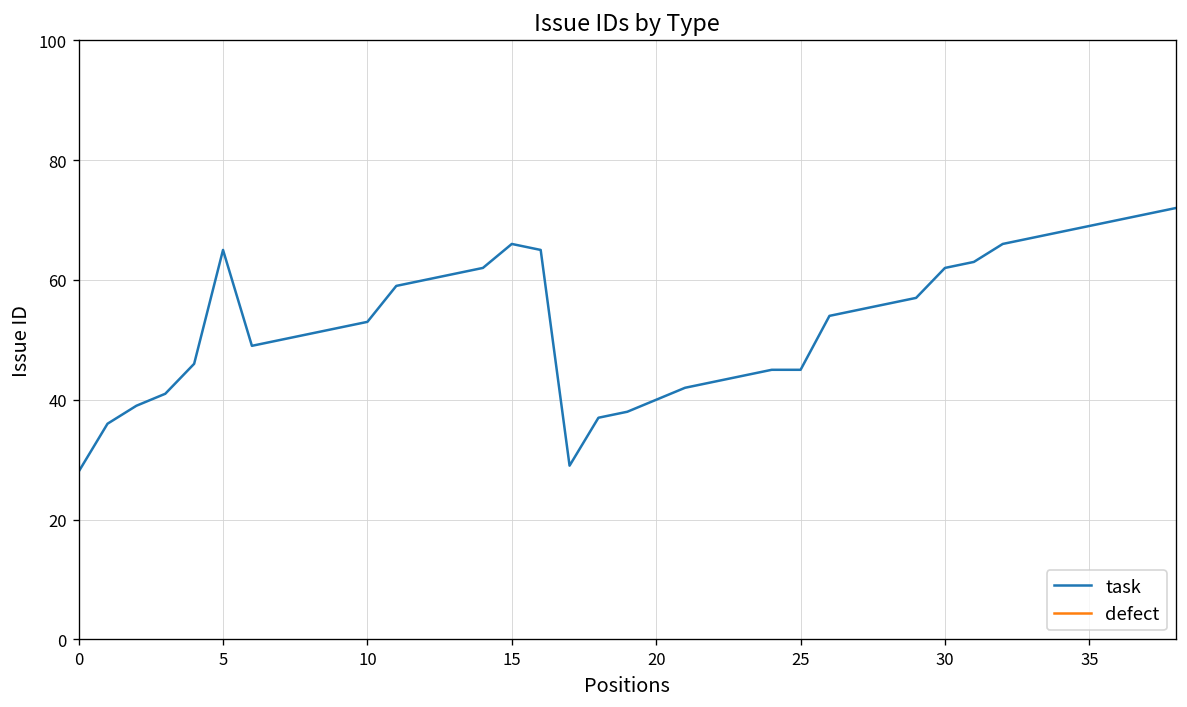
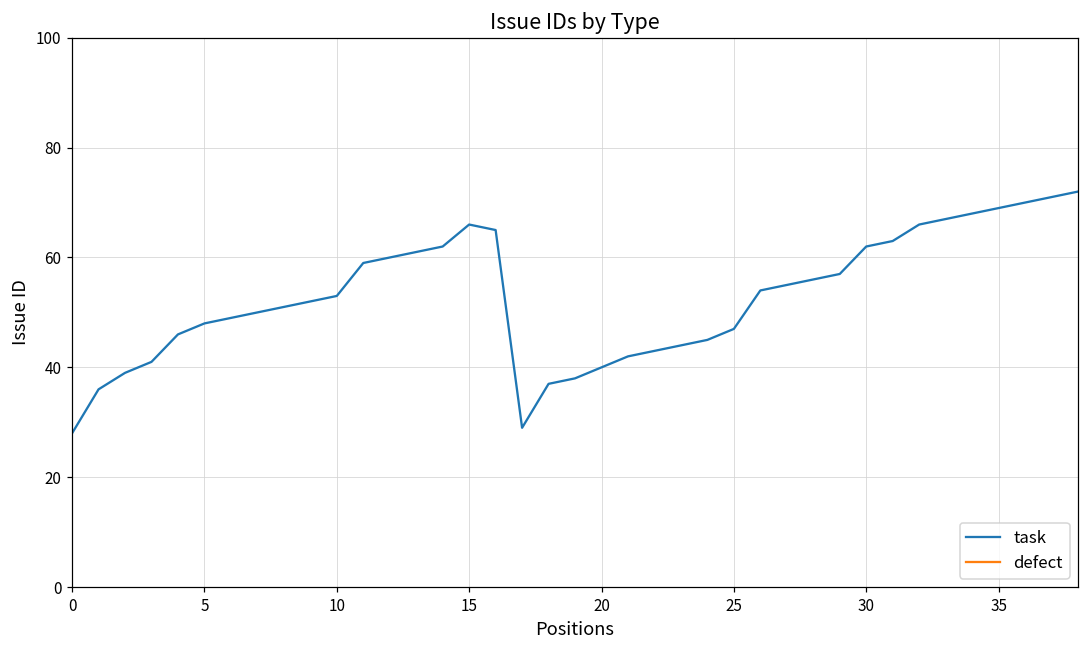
  {
    "task": {
      "0": 28,
-     "5": 65,
+     "5": 48,
      "10": 53,
      "15": 66,
      "20": 40,
-     "25": 45,
+     "25": 47,
      "30": 62,
      "35": 69
    },
    "defect": {
      "0": 30
    }
  }
